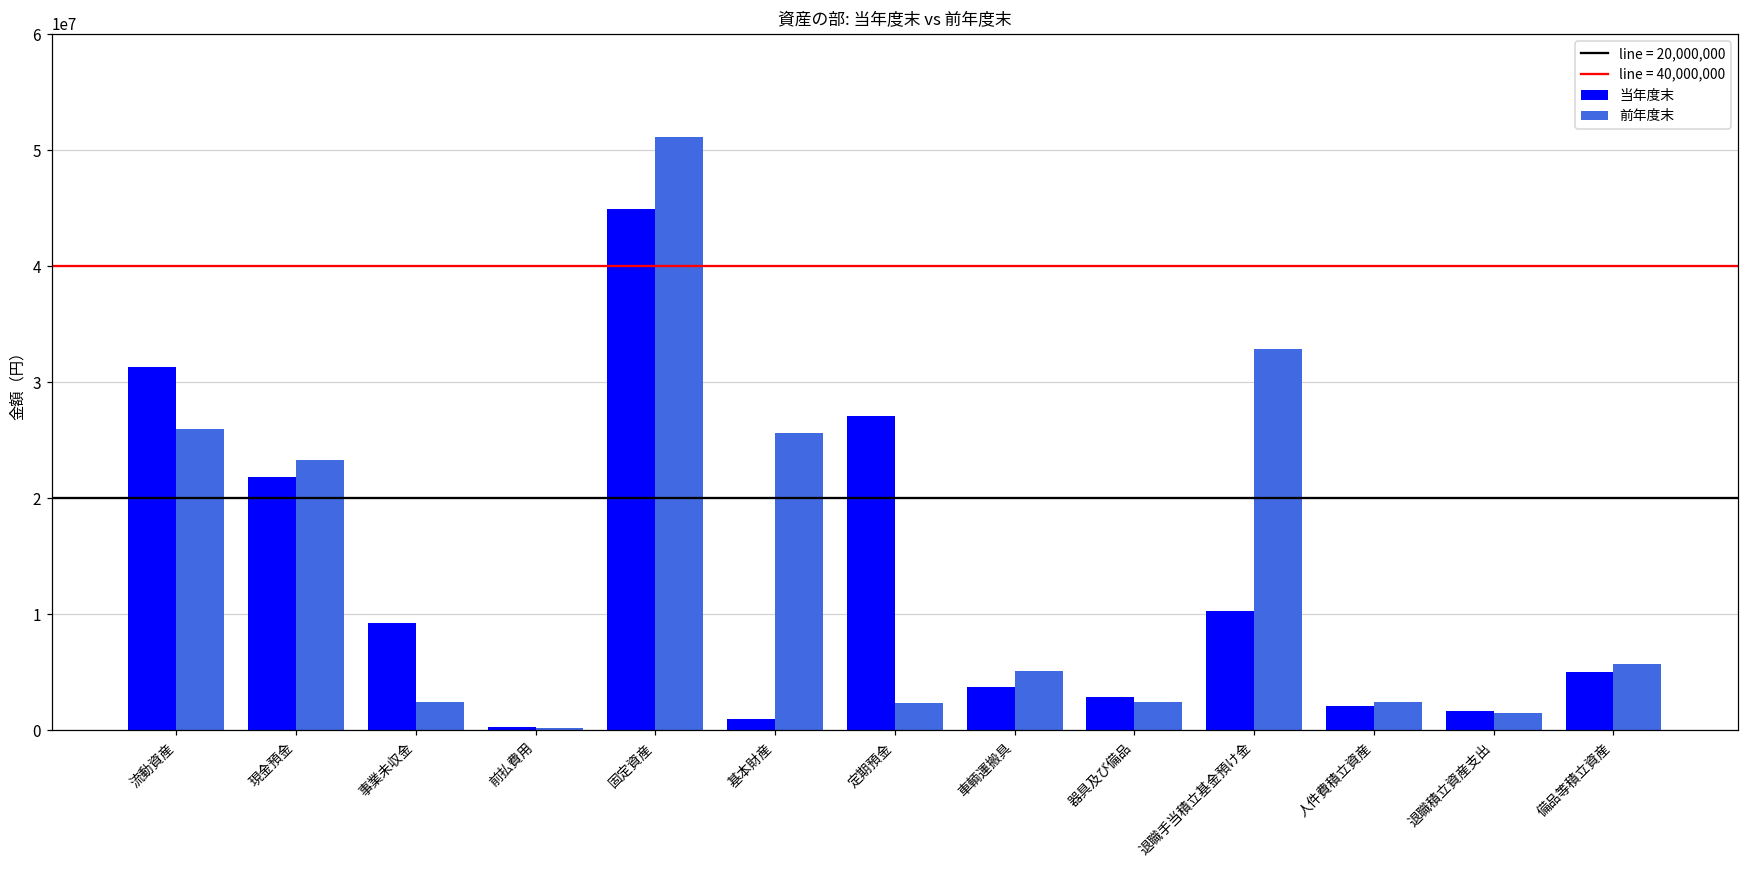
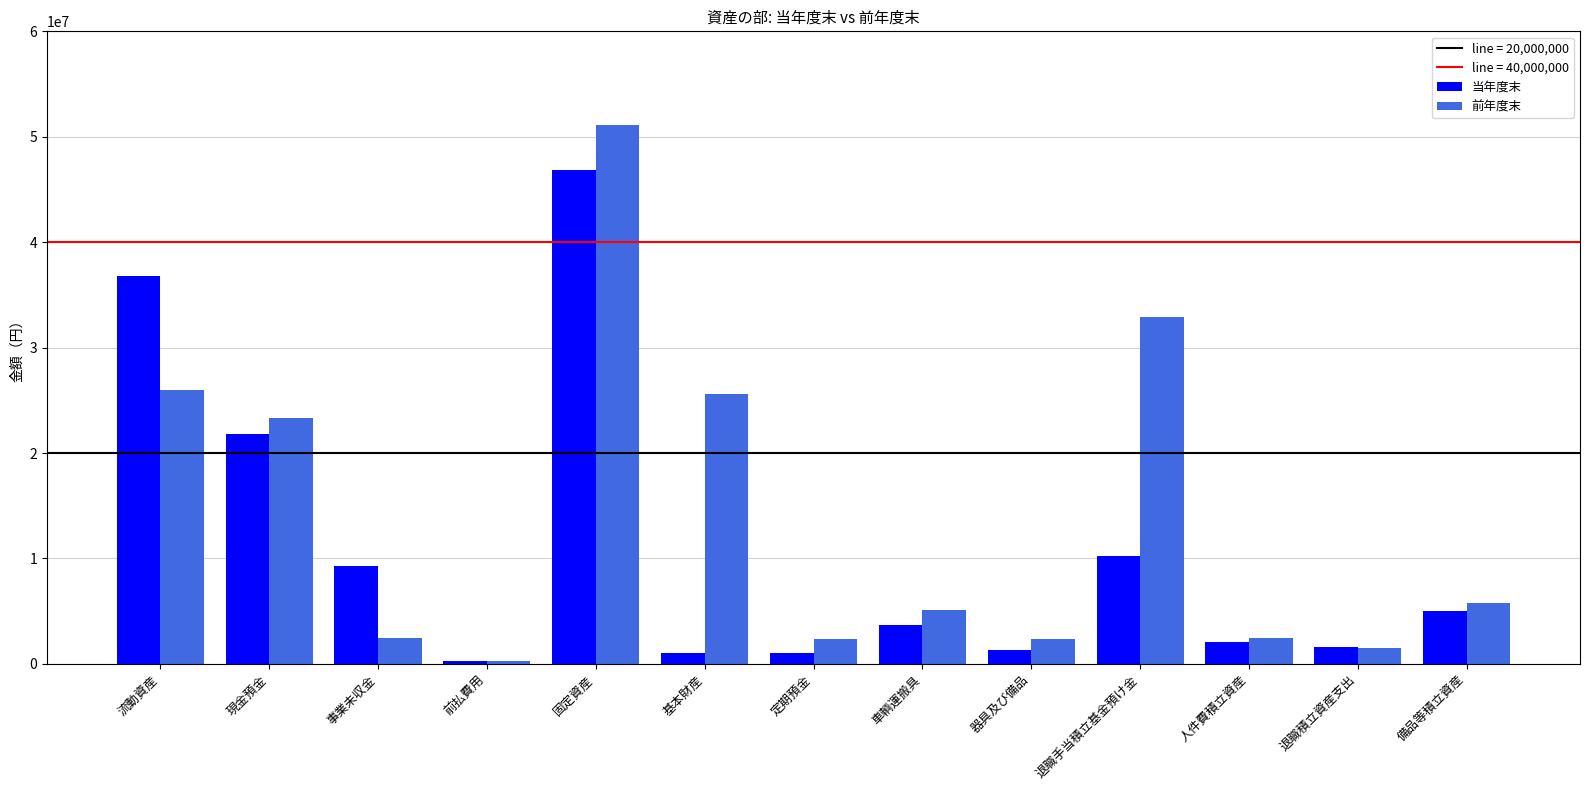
  {
    "当年度末": {
-     "流動資産": 31300000,
+     "流動資産": 36800000,
      "現金預金": 21800000,
      "事業未収金": 9200000,
      "前払費用": 200000,
-     "固定資産": 44900000,
+     "固定資産": 46800000,
      "基本財産": 1000000,
-     "定期預金": 27100000,
+     "定期預金": 1000000,
      "車輌運搬具": 3700000,
-     "器具及び備品": 2900000,
+     "器具及び備品": 1400000,
      "退職手当積立基金預け金": 10200000,
      "人件費積立資産": 2100000,
      "退職積立資産支出": 1600000,
      "備品等積立資産": 5000000
    },
    "前年度末": {
      "流動資産": 26000000,
      "現金預金": 23300000,
      "事業未収金": 2400000,
      "固定資産": 51100000,
      "基本財産": 25600000,
      "定期預金": 2400000,
      "車輌運搬具": 5100000,
      "器具及び備品": 2400000,
      "退職手当積立基金預け金": 32900000,
      "人件費積立資産": 2500000,
      "退職積立資産支出": 1500000,
      "備品等積立資産": 5700000
    }
  }
